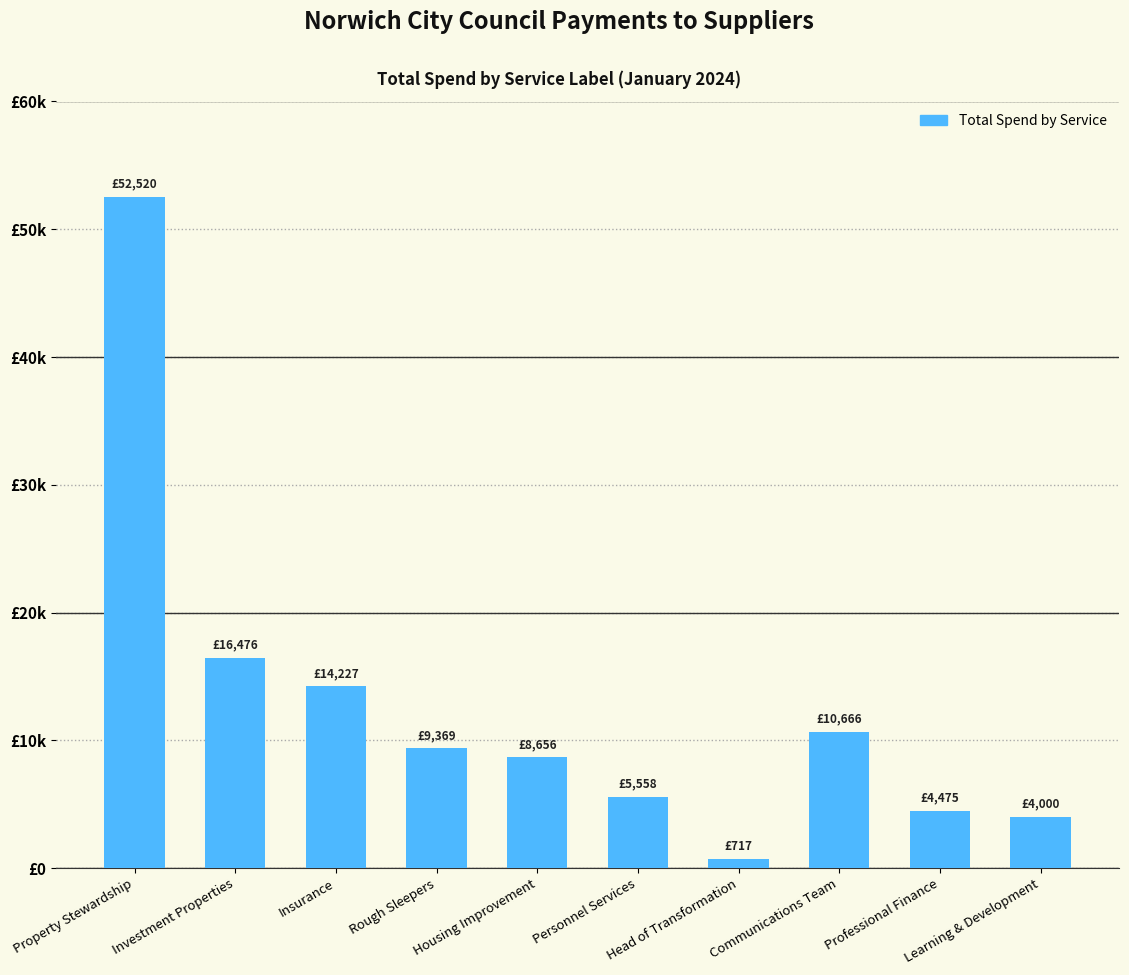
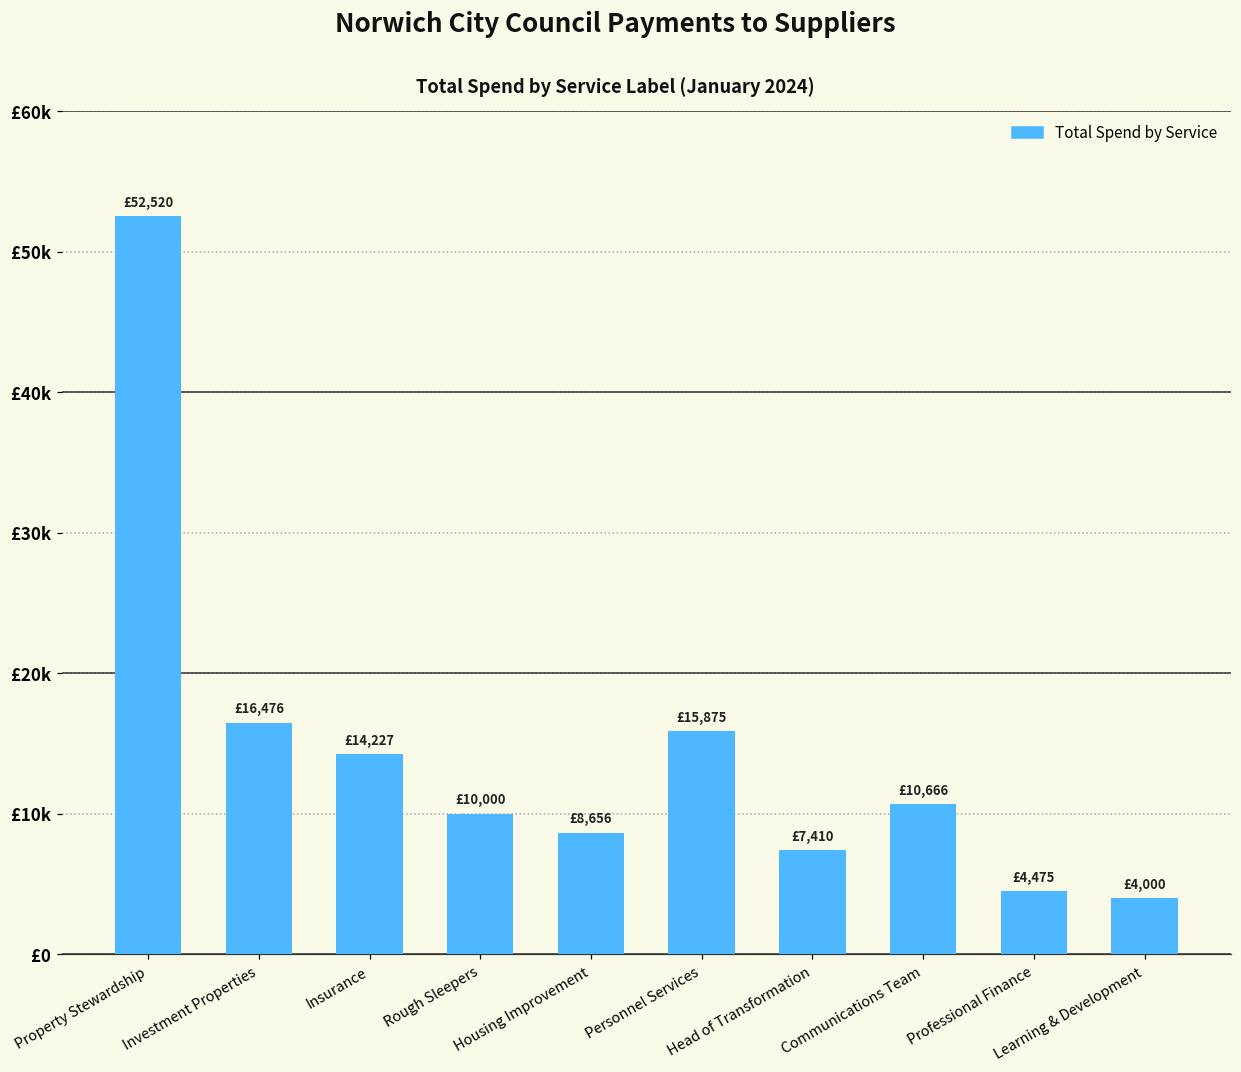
  {
    "Property Stewardship": "£52,520",
    "Investment Properties": "£16,476",
    "Insurance": "£14,227",
-   "Rough Sleepers": "£9,369",
+   "Rough Sleepers": "£10,000",
    "Housing Improvement": "£8,656",
-   "Personnel Services": "£5,558",
-   "Head of Transformation": "£717",
+   "Personnel Services": "£15,875",
+   "Head of Transformation": "£7,410",
    "Communications Team": "£10,666",
    "Professional Finance": "£4,475",
    "Learning & Development": "£4,000"
  }
